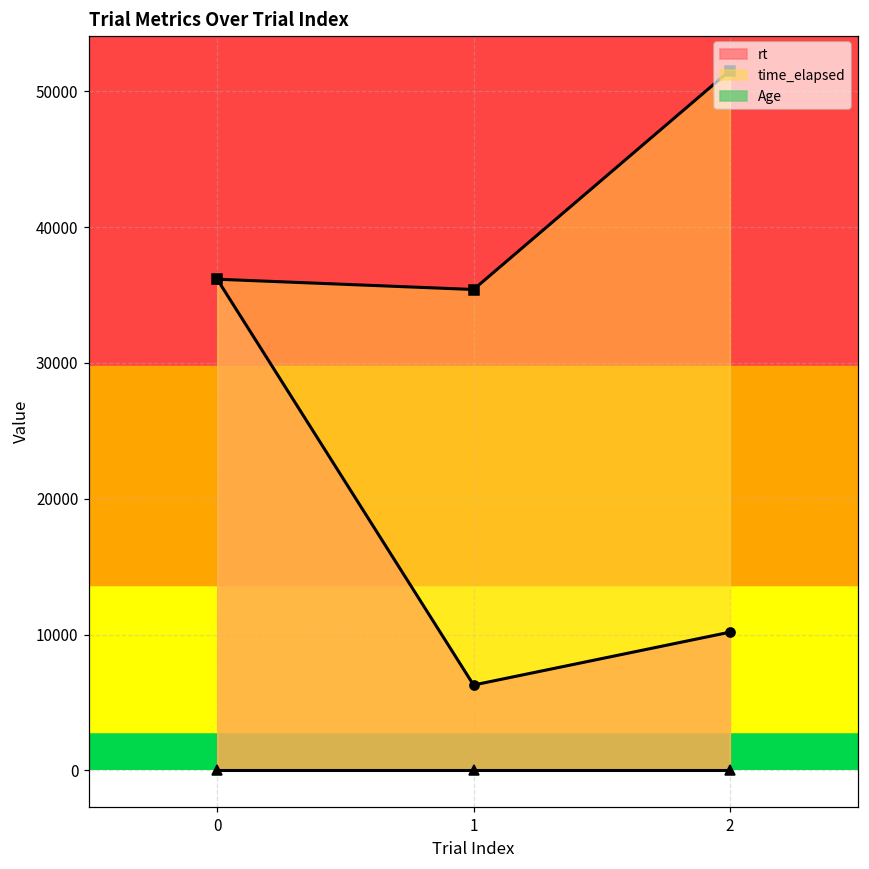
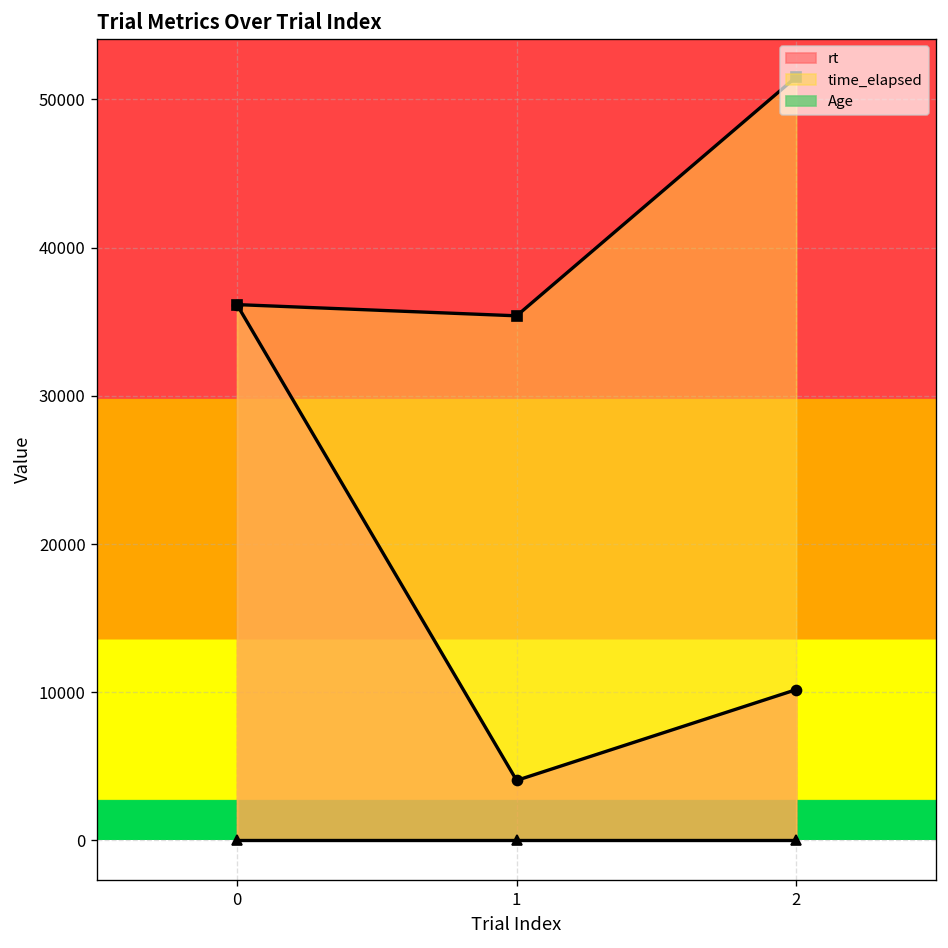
  {
    "rt": {
-     "1": 6300,
+     "1": 4000,
      "2": 10200
    },
    "time_elapsed": {
      "1": 35400
    },
    "Age": {
      "0": 0,
      "1": 0,
      "2": 0
    }
  }
